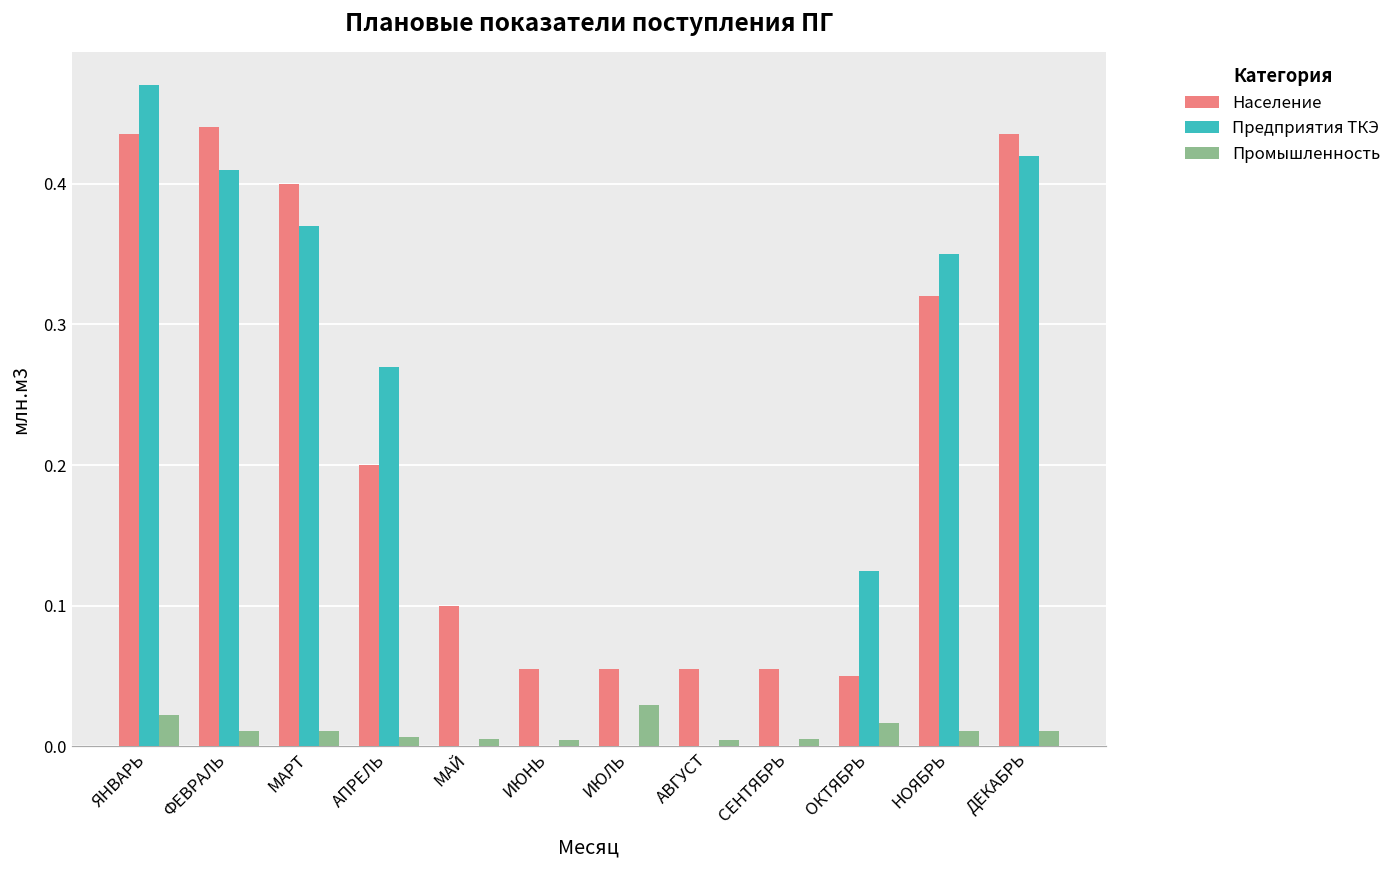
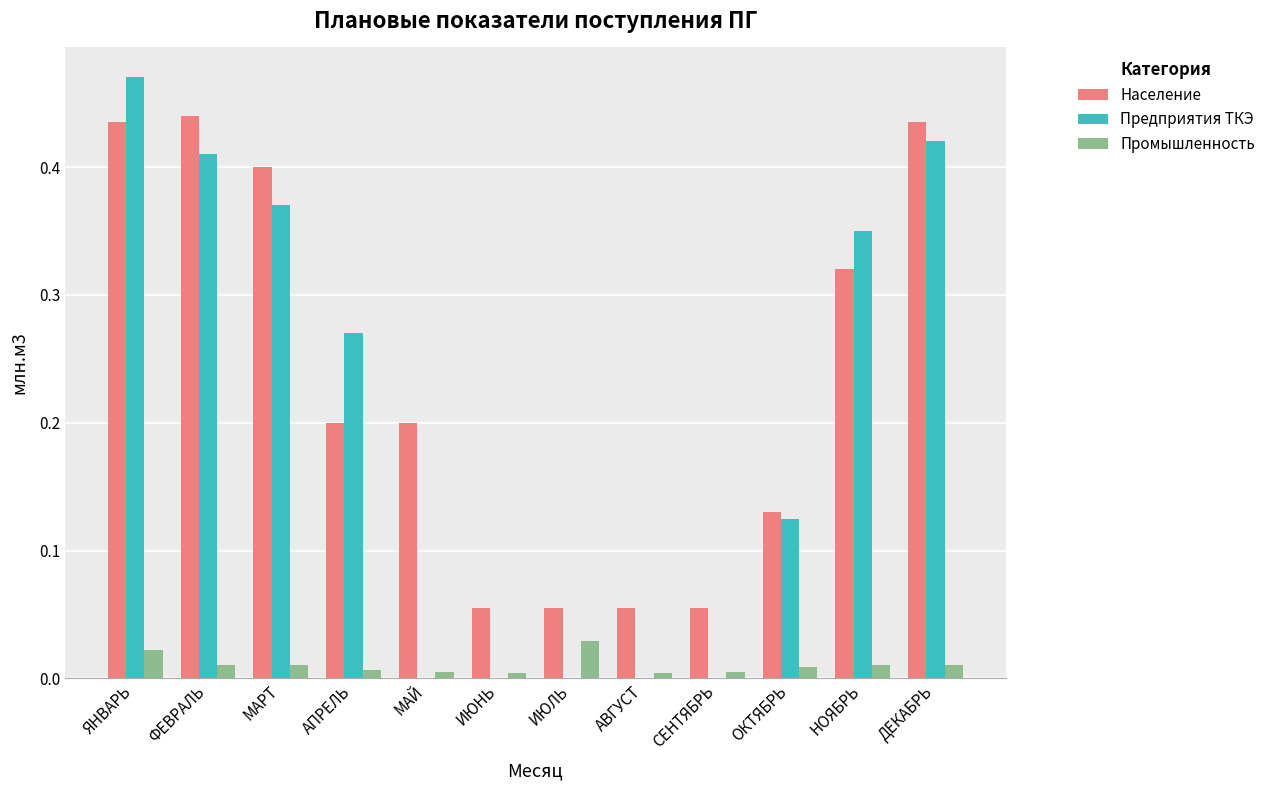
  {
    "Население": {
      "ЯНВАРЬ": 0.435,
      "ФЕВРАЛЬ": 0.44,
      "МАРТ": 0.40,
      "АПРЕЛЬ": 0.20,
-     "МАЙ": 0.1,
+     "МАЙ": 0.2,
      "ИЮНЬ": 0.055,
      "ИЮЛЬ": 0.055,
      "АВГУСТ": 0.055,
      "СЕНТЯБРЬ": 0.055,
-     "ОКТЯБРЬ": 0.05,
+     "ОКТЯБРЬ": 0.13,
      "НОЯБРЬ": 0.32,
      "ДЕКАБРЬ": 0.435
    },
    "Предприятия ТКЭ": {
      "ЯНВАРЬ": 0.470,
      "ФЕВРАЛЬ": 0.410,
      "МАРТ": 0.370,
      "АПРЕЛЬ": 0.270,
      "МАЙ": 0.000,
      "ИЮНЬ": 0.000,
      "ИЮЛЬ": 0.000,
      "АВГУСТ": 0.000,
      "СЕНТЯБРЬ": 0.000,
      "ОКТЯБРЬ": 0.125,
      "НОЯБРЬ": 0.350,
      "ДЕКАБРЬ": 0.420
    },
    "Промышленность": {
      "ЯНВАРЬ": 0.022,
      "ФЕВРАЛЬ": 0.011,
      "МАРТ": 0.011,
      "АПРЕЛЬ": 0.007,
      "МАЙ": 0.005,
      "ИЮНЬ": 0.005,
      "ИЮЛЬ": 0.030,
      "АВГУСТ": 0.005,
      "СЕНТЯБРЬ": 0.005,
-     "ОКТЯБРЬ": 0.016,
+     "ОКТЯБРЬ": 0.009,
      "НОЯБРЬ": 0.011,
      "ДЕКАБРЬ": 0.011
    }
  }
